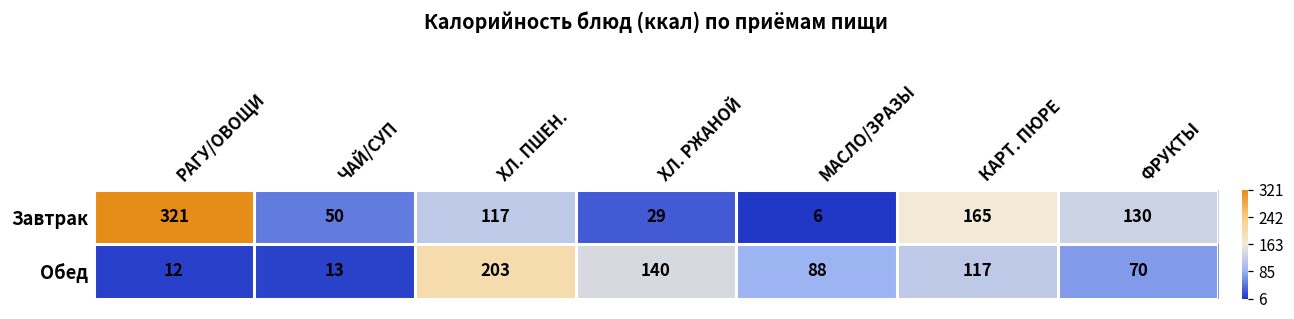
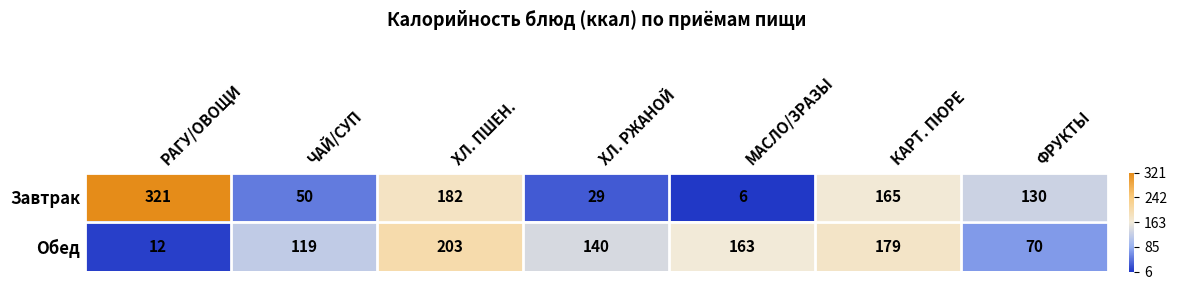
  {
    "Завтрак": {
      "РАГУ/ОВОЩИ": 321,
      "ЧАЙ/СУП": 50,
-     "ХЛ. ПШЕН.": 117,
+     "ХЛ. ПШЕН.": 182,
      "ХЛ. РЖАНОЙ": 29,
      "МАСЛО/ЗРАЗЫ": 6,
      "КАРТ. ПЮРЕ": 165,
      "ФРУКТЫ": 130
    },
    "Обед": {
      "РАГУ/ОВОЩИ": 12,
-     "ЧАЙ/СУП": 13,
+     "ЧАЙ/СУП": 119,
      "ХЛ. ПШЕН.": 203,
      "ХЛ. РЖАНОЙ": 140,
-     "МАСЛО/ЗРАЗЫ": 88,
-     "КАРТ. ПЮРЕ": 117,
+     "МАСЛО/ЗРАЗЫ": 163,
+     "КАРТ. ПЮРЕ": 179,
      "ФРУКТЫ": 70
    }
  }
